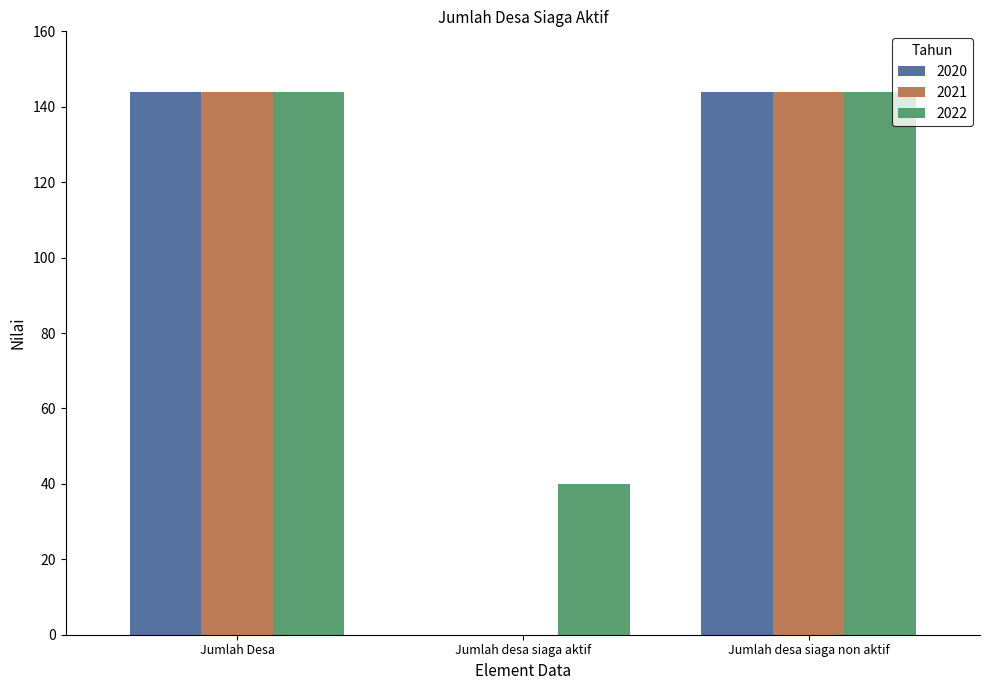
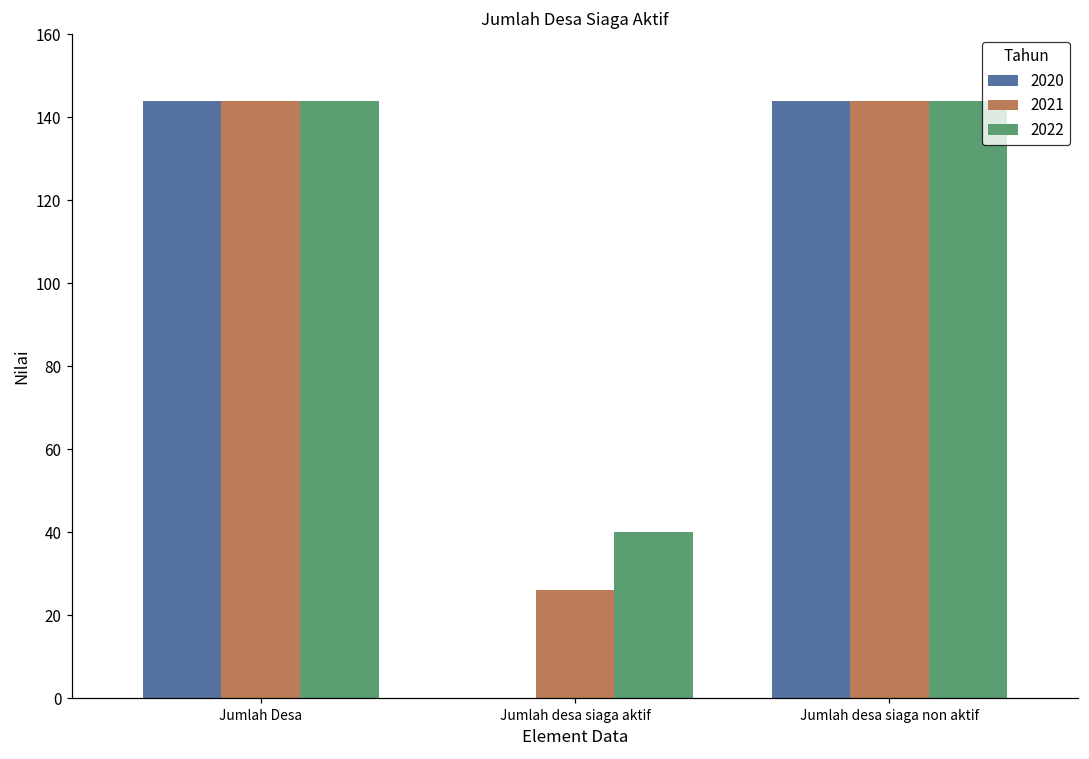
  {
    "2020": {
      "Jumlah Desa": 144,
      "Jumlah desa siaga aktif": 0,
      "Jumlah desa siaga non aktif": 144
    },
    "2021": {
      "Jumlah Desa": 144,
-     "Jumlah desa siaga aktif": 0,
+     "Jumlah desa siaga aktif": 26,
      "Jumlah desa siaga non aktif": 144
    },
    "2022": {
      "Jumlah Desa": 144,
      "Jumlah desa siaga aktif": 40,
      "Jumlah desa siaga non aktif": 144
    }
  }
